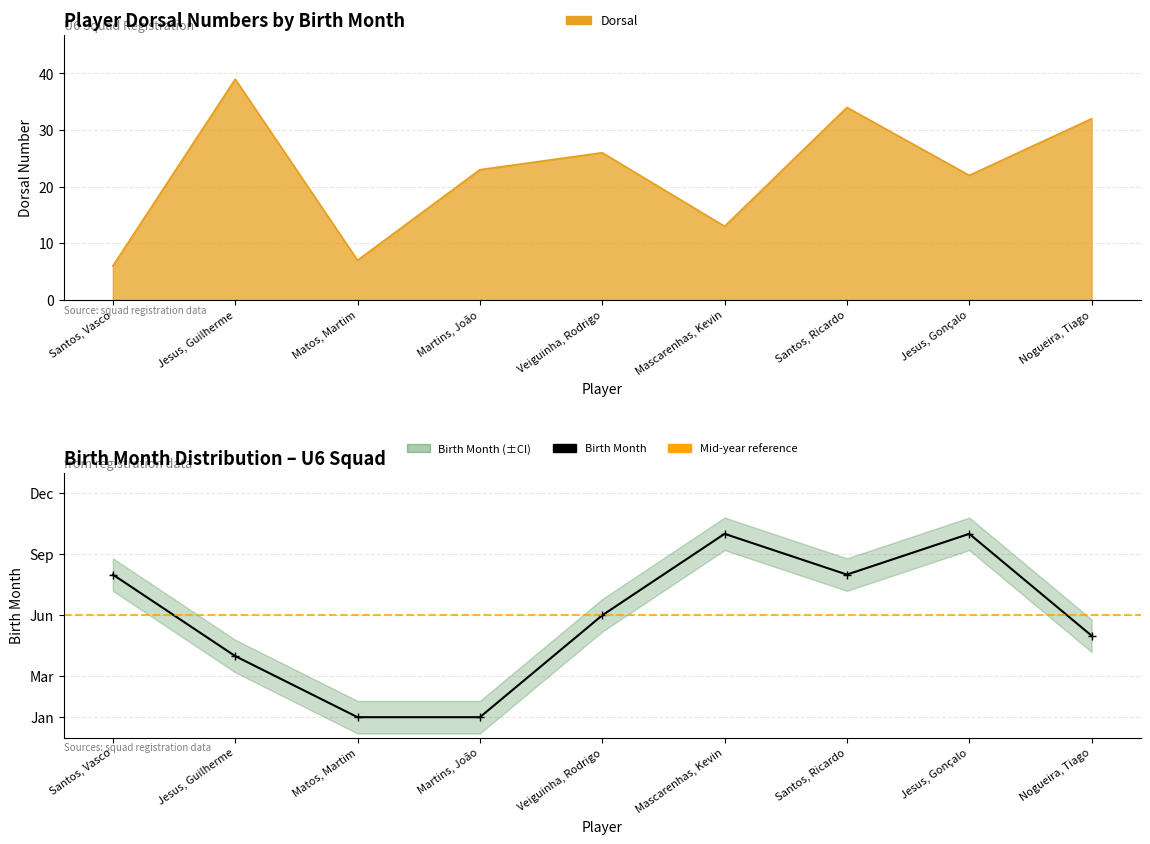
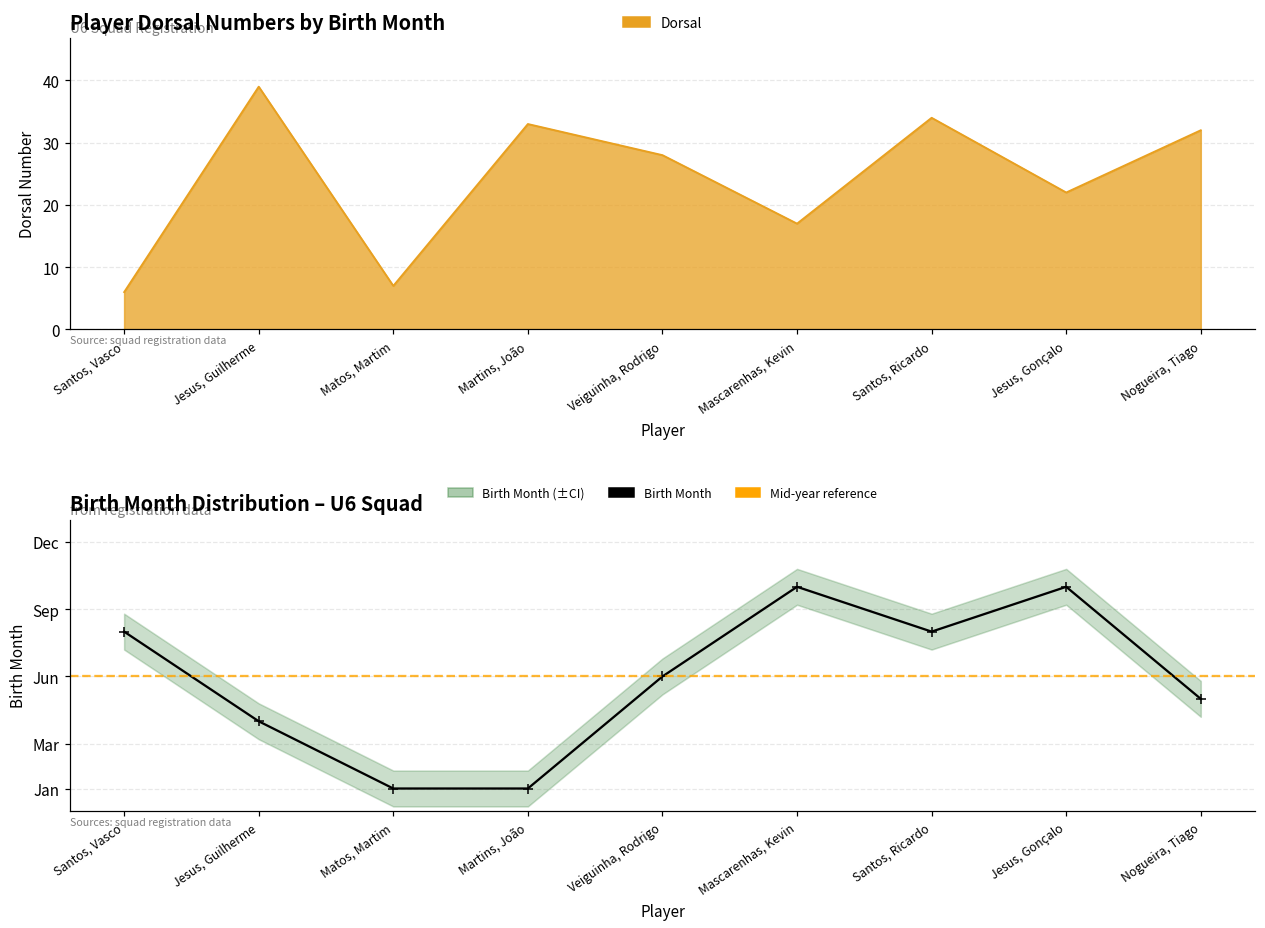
  {
    "Player Dorsal Numbers by Birth Month": {
      "Santos, Vasco": 6,
      "Jesus, Guilherme": 39,
      "Matos, Martim": 7,
-     "Martins, João": 23,
-     "Veiguinha, Rodrigo": 26,
-     "Mascarenhas, Kevin": 13,
+     "Martins, João": 33,
+     "Veiguinha, Rodrigo": 28,
+     "Mascarenhas, Kevin": 17,
      "Santos, Ricardo": 34,
      "Jesus, Gonçalo": 22,
      "Nogueira, Tiago": 32
    }
  }
